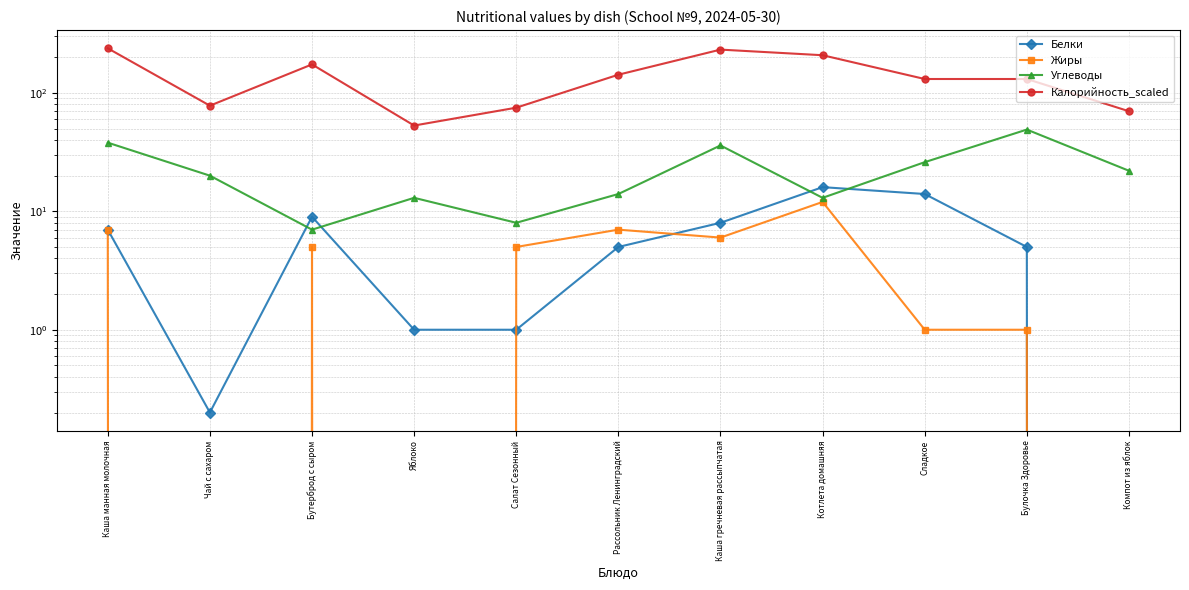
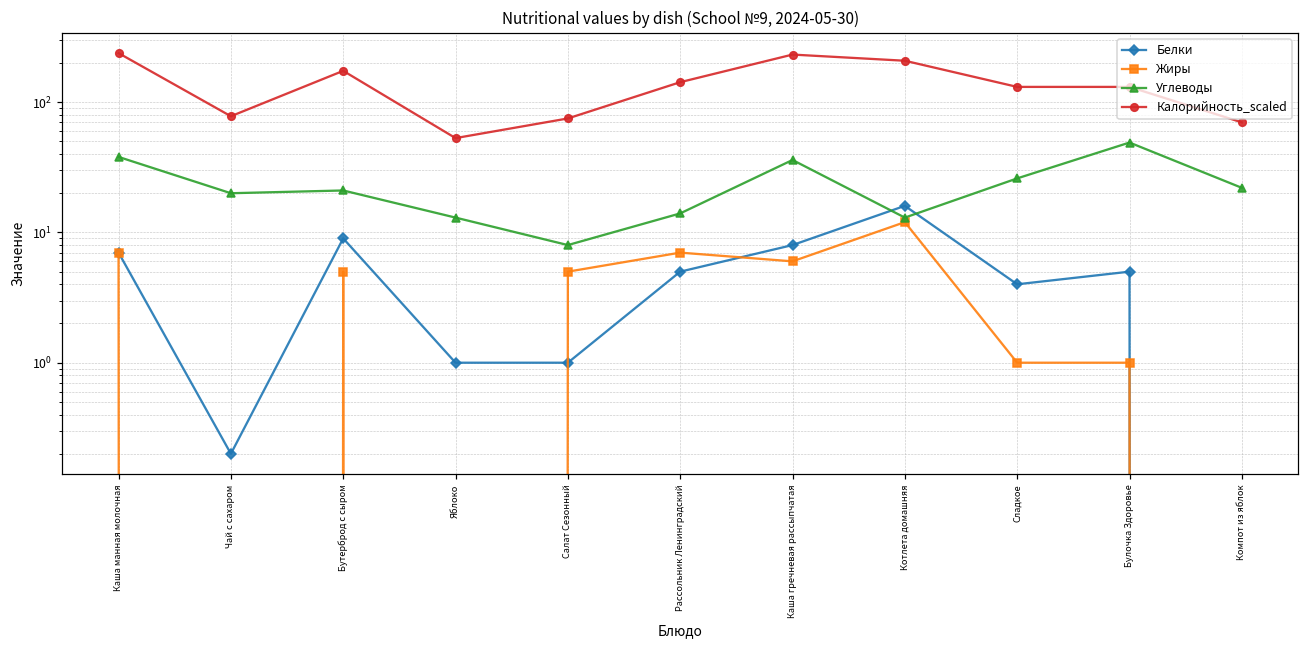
  {
    "Белки": {
      "Чай с сахаром": 0.20,
      "Бутерброд с сыром": 9,
      "Яблоко": 1,
      "Салат Сезонный": 1,
      "Рассольник Ленинградский": 5,
      "Каша гречневая рассыпчатая": 8,
      "Котлета домашняя": 16,
-     "Сладкое": 14,
+     "Сладкое": 4,
      "Булочка Здоровье": 5
    },
    "Жиры": {
      "Бутерброд с сыром": 5,
      "Салат Сезонный": 5,
      "Рассольник Ленинградский": 7,
      "Каша гречневая рассыпчатая": 6,
      "Котлета домашняя": 12,
      "Сладкое": 1,
      "Булочка Здоровье": 1
    },
    "Углеводы": {
      "Каша манная молочная": 38,
      "Чай с сахаром": 20,
-     "Бутерброд с сыром": 7,
+     "Бутерброд с сыром": 21,
      "Яблоко": 13,
      "Салат Сезонный": 8,
      "Рассольник Ленинградский": 14,
      "Каша гречневая рассыпчатая": 36,
      "Котлета домашняя": 13,
      "Сладкое": 26,
      "Булочка Здоровье": 49,
      "Компот из яблок": 22
    },
    "Калорийность_scaled": {
      "Каша манная молочная": 240,
      "Чай с сахаром": 80,
      "Бутерброд с сыром": 170,
      "Яблоко": 50,
      "Салат Сезонный": 80,
      "Рассольник Ленинградский": 140,
      "Каша гречневая рассыпчатая": 230,
      "Котлета домашняя": 210,
      "Сладкое": 130,
      "Компот из яблок": 70
    }
  }
